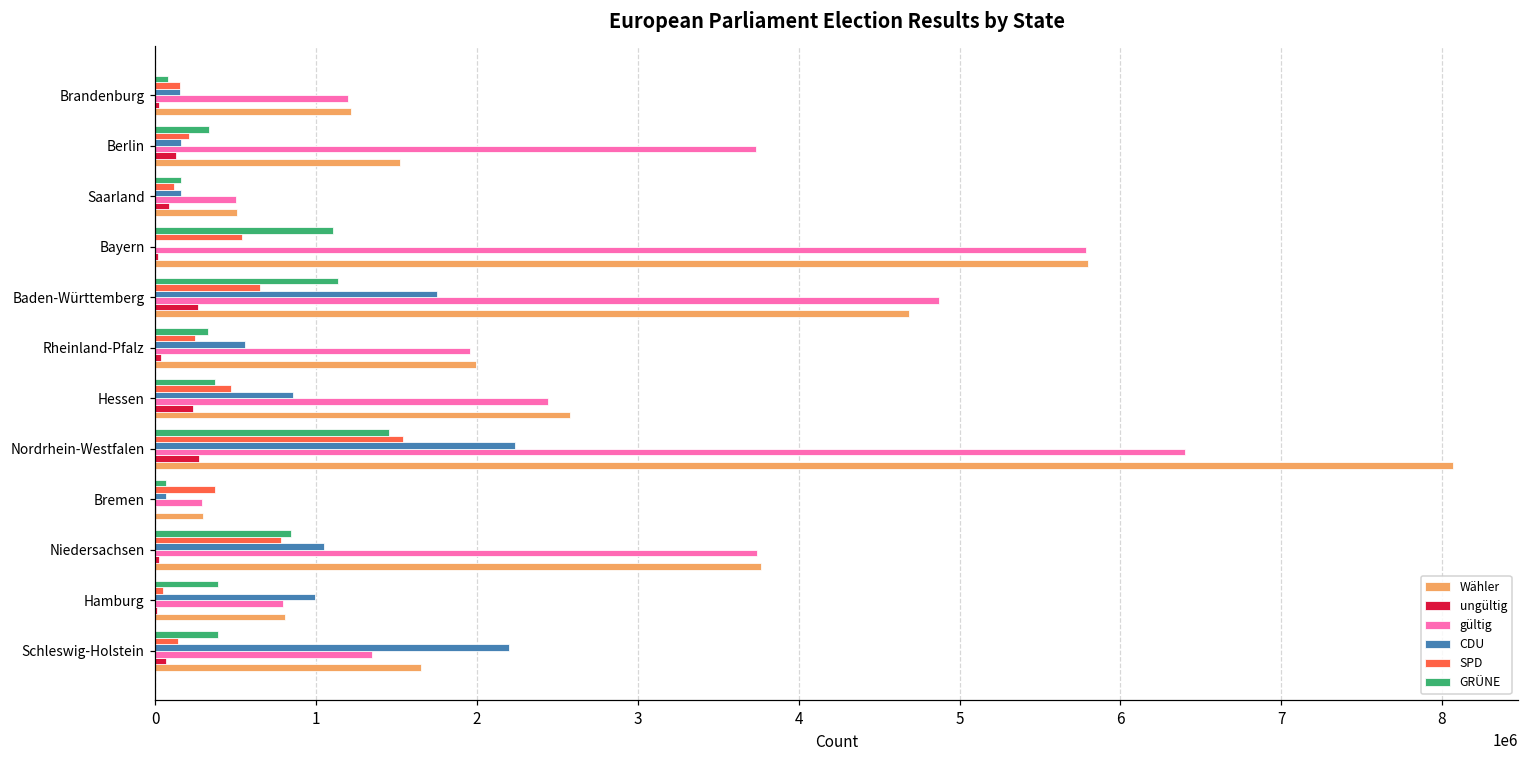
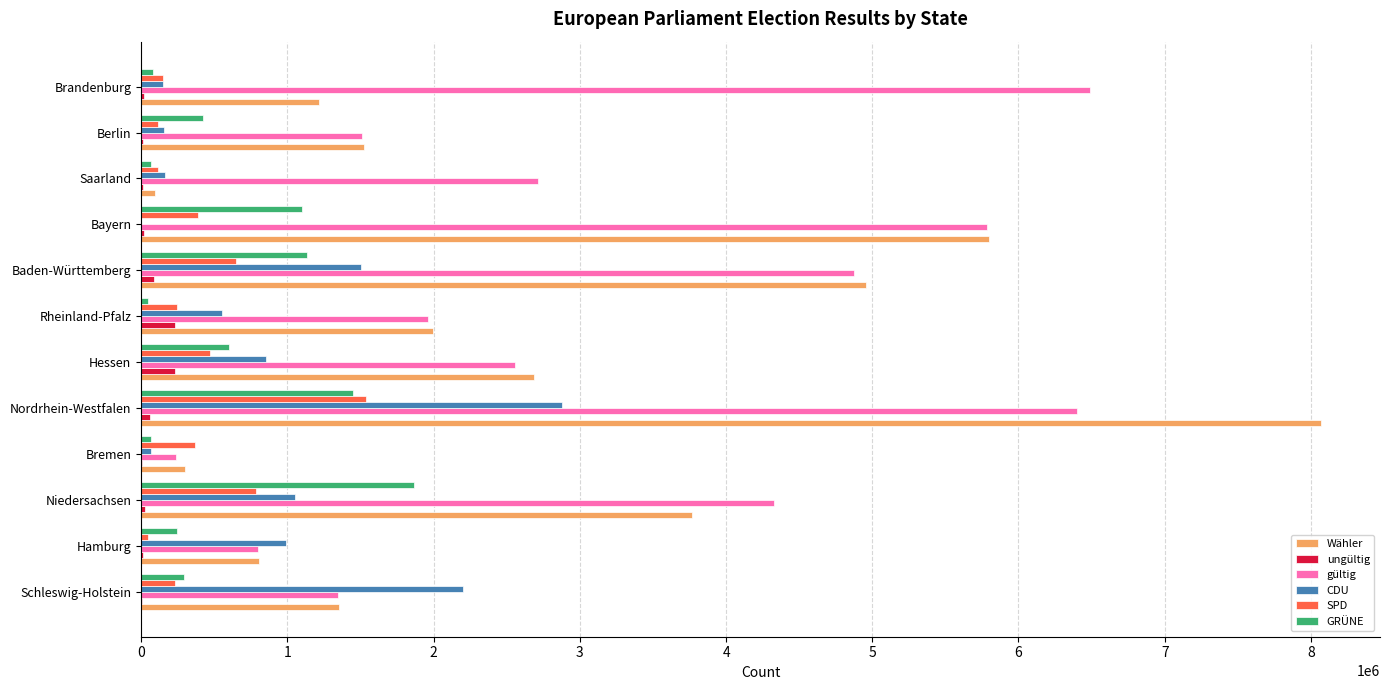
  {
    "Wähler": {
      "Brandenburg": 1220000,
      "Berlin": 1520000,
-     "Saarland": 510000,
+     "Saarland": 90000,
      "Bayern": 5800000,
-     "Baden-Württemberg": 4690000,
+     "Baden-Württemberg": 4960000,
      "Rheinland-Pfalz": 1990000,
-     "Hessen": 2580000,
+     "Hessen": 2680000,
      "Nordrhein-Westfalen": 8070000,
      "Bremen": 300000,
      "Niedersachsen": 3770000,
      "Hamburg": 810000,
-     "Schleswig-Holstein": 1650000
+     "Schleswig-Holstein": 1350000
    },
    "ungültig": {
      "Brandenburg": 20000,
-     "Berlin": 130000,
-     "Saarland": 80000,
-     "Baden-Württemberg": 260000,
-     "Rheinland-Pfalz": 30000,
+     "Berlin": 10000,
+     "Saarland": 10000,
+     "Baden-Württemberg": 90000,
+     "Rheinland-Pfalz": 230000,
      "Hessen": 230000,
-     "Nordrhein-Westfalen": 270000,
+     "Nordrhein-Westfalen": 60000,
      "Niedersachsen": 20000,
-     "Schleswig-Holstein": 60000
+     "Schleswig-Holstein": 10000
    },
    "gültig": {
-     "Brandenburg": 1200000,
-     "Berlin": 3730000,
-     "Saarland": 500000,
+     "Brandenburg": 6490000,
+     "Berlin": 1510000,
+     "Saarland": 2720000,
      "Bayern": 5790000,
      "Baden-Württemberg": 4870000,
      "Rheinland-Pfalz": 1960000,
-     "Hessen": 2440000,
+     "Hessen": 2550000,
      "Nordrhein-Westfalen": 6400000,
-     "Bremen": 290000,
-     "Niedersachsen": 3740000,
+     "Bremen": 240000,
+     "Niedersachsen": 4330000,
      "Hamburg": 800000,
      "Schleswig-Holstein": 1350000
    },
    "CDU": {
      "Brandenburg": 150000,
      "Berlin": 160000,
      "Saarland": 160000,
      "Bayern": 0,
-     "Baden-Württemberg": 1750000,
+     "Baden-Württemberg": 1500000,
      "Rheinland-Pfalz": 560000,
      "Hessen": 860000,
-     "Nordrhein-Westfalen": 2240000,
+     "Nordrhein-Westfalen": 2880000,
      "Bremen": 60000,
      "Niedersachsen": 1050000,
      "Hamburg": 990000,
      "Schleswig-Holstein": 2200000
    },
    "SPD": {
      "Brandenburg": 150000,
-     "Berlin": 210000,
+     "Berlin": 110000,
      "Saarland": 120000,
-     "Bayern": 540000,
+     "Bayern": 390000,
      "Baden-Württemberg": 650000,
      "Rheinland-Pfalz": 240000,
      "Hessen": 470000,
      "Nordrhein-Westfalen": 1540000,
      "Bremen": 370000,
      "Niedersachsen": 780000,
      "Hamburg": 50000,
-     "Schleswig-Holstein": 140000
+     "Schleswig-Holstein": 230000
    },
    "GRÜNE": {
      "Brandenburg": 80000,
-     "Berlin": 340000,
-     "Saarland": 160000,
+     "Berlin": 420000,
+     "Saarland": 70000,
      "Bayern": 1100000,
      "Baden-Württemberg": 1140000,
-     "Rheinland-Pfalz": 330000,
-     "Hessen": 370000,
+     "Rheinland-Pfalz": 40000,
+     "Hessen": 600000,
      "Nordrhein-Westfalen": 1450000,
      "Bremen": 70000,
-     "Niedersachsen": 850000,
-     "Hamburg": 390000,
-     "Schleswig-Holstein": 390000
+     "Niedersachsen": 1870000,
+     "Hamburg": 250000,
+     "Schleswig-Holstein": 290000
    }
  }
